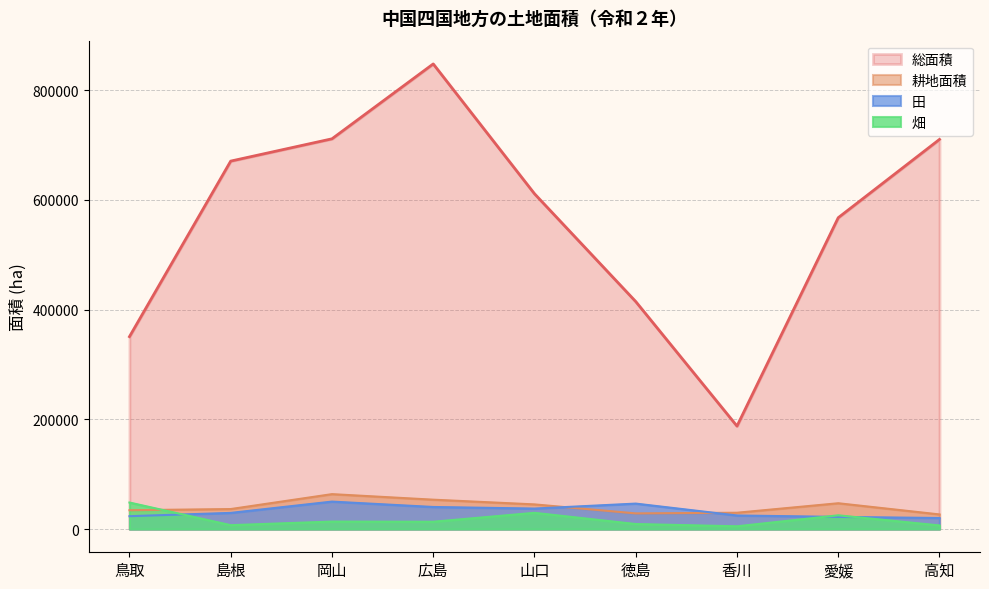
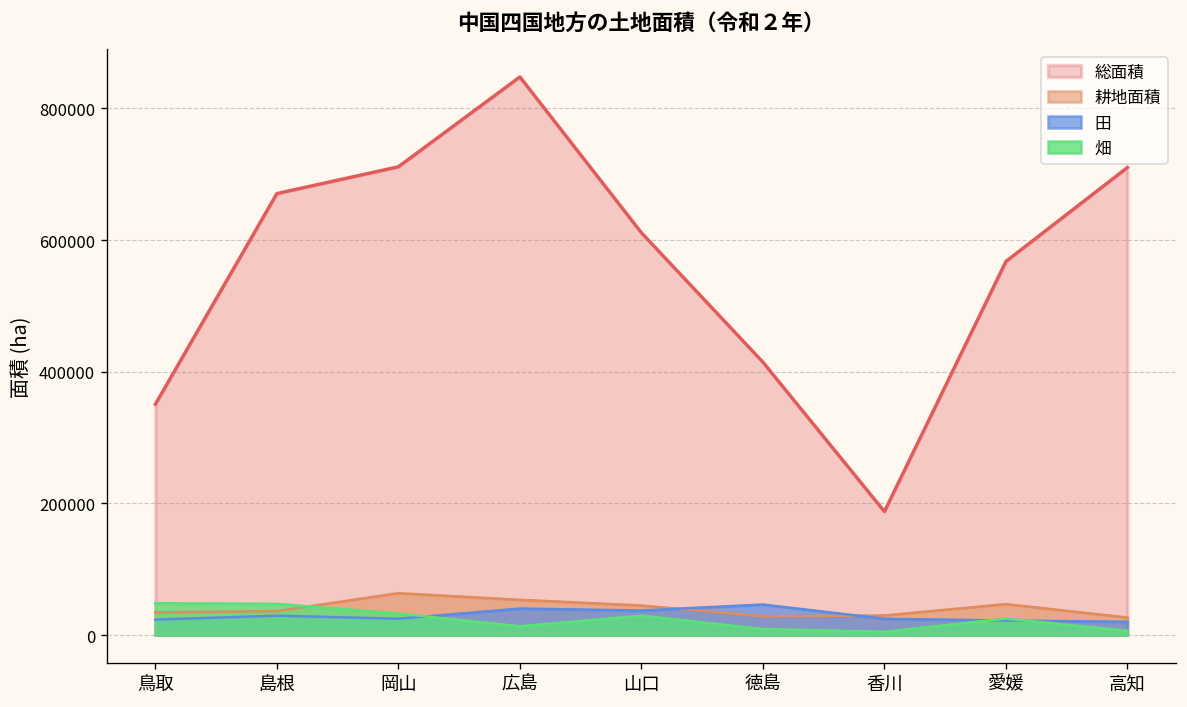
  {
    "田": {
      "鳥取": 20000,
      "島根": 30000,
-     "岡山": 50000,
+     "岡山": 20000,
      "広島": 40000,
      "山口": 40000,
      "徳島": 50000,
      "香川": 20000,
      "高知": 20000
    },
    "畑": {
      "鳥取": 50000,
-     "島根": 10000,
-     "岡山": 10000,
+     "島根": 50000,
+     "岡山": 30000,
      "広島": 10000,
      "山口": 30000,
      "徳島": 10000,
      "香川": 0,
      "高知": 10000
    }
  }
